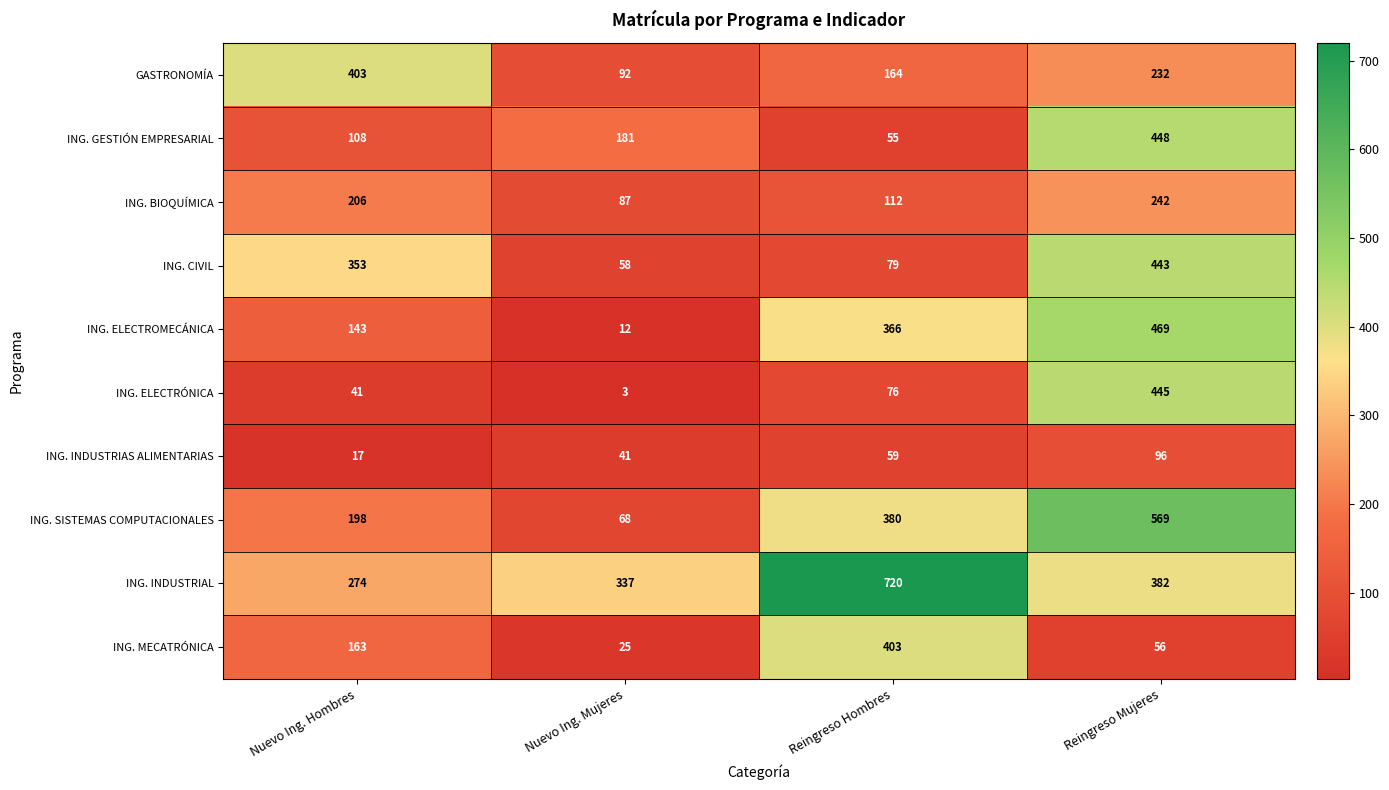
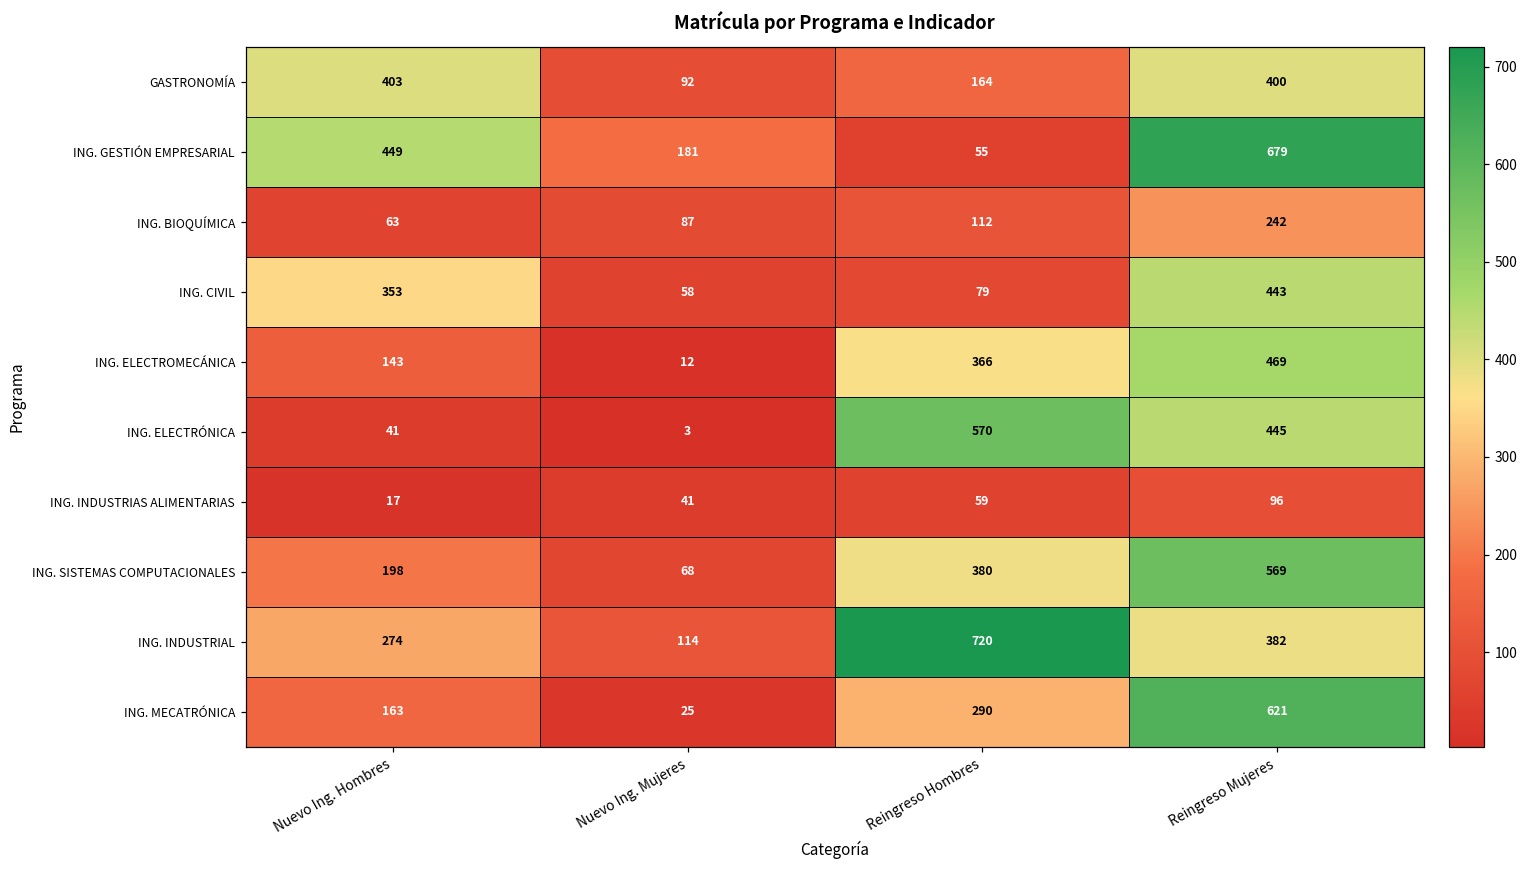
  {
    "GASTRONOMÍA": {
      "Nuevo Ing. Hombres": 403,
      "Nuevo Ing. Mujeres": 92,
      "Reingreso Hombres": 164,
-     "Reingreso Mujeres": 232
+     "Reingreso Mujeres": 400
    },
    "ING. GESTIÓN EMPRESARIAL": {
-     "Nuevo Ing. Hombres": 108,
+     "Nuevo Ing. Hombres": 449,
      "Nuevo Ing. Mujeres": 181,
      "Reingreso Hombres": 55,
-     "Reingreso Mujeres": 448
+     "Reingreso Mujeres": 679
    },
    "ING. BIOQUÍMICA": {
-     "Nuevo Ing. Hombres": 206,
+     "Nuevo Ing. Hombres": 63,
      "Nuevo Ing. Mujeres": 87,
      "Reingreso Hombres": 112,
      "Reingreso Mujeres": 242
    },
    "ING. CIVIL": {
      "Nuevo Ing. Hombres": 353,
      "Nuevo Ing. Mujeres": 58,
      "Reingreso Hombres": 79,
      "Reingreso Mujeres": 443
    },
    "ING. ELECTROMECÁNICA": {
      "Nuevo Ing. Hombres": 143,
      "Nuevo Ing. Mujeres": 12,
      "Reingreso Hombres": 366,
      "Reingreso Mujeres": 469
    },
    "ING. ELECTRÓNICA": {
      "Nuevo Ing. Hombres": 41,
      "Nuevo Ing. Mujeres": 3,
-     "Reingreso Hombres": 76,
+     "Reingreso Hombres": 570,
      "Reingreso Mujeres": 445
    },
    "ING. INDUSTRIAS ALIMENTARIAS": {
      "Nuevo Ing. Hombres": 17,
      "Nuevo Ing. Mujeres": 41,
      "Reingreso Hombres": 59,
      "Reingreso Mujeres": 96
    },
    "ING. SISTEMAS COMPUTACIONALES": {
      "Nuevo Ing. Hombres": 198,
      "Nuevo Ing. Mujeres": 68,
      "Reingreso Hombres": 380,
      "Reingreso Mujeres": 569
    },
    "ING. INDUSTRIAL": {
      "Nuevo Ing. Hombres": 274,
-     "Nuevo Ing. Mujeres": 337,
+     "Nuevo Ing. Mujeres": 114,
      "Reingreso Hombres": 720,
      "Reingreso Mujeres": 382
    },
    "ING. MECATRÓNICA": {
      "Nuevo Ing. Hombres": 163,
      "Nuevo Ing. Mujeres": 25,
-     "Reingreso Hombres": 403,
-     "Reingreso Mujeres": 56
+     "Reingreso Hombres": 290,
+     "Reingreso Mujeres": 621
    }
  }
